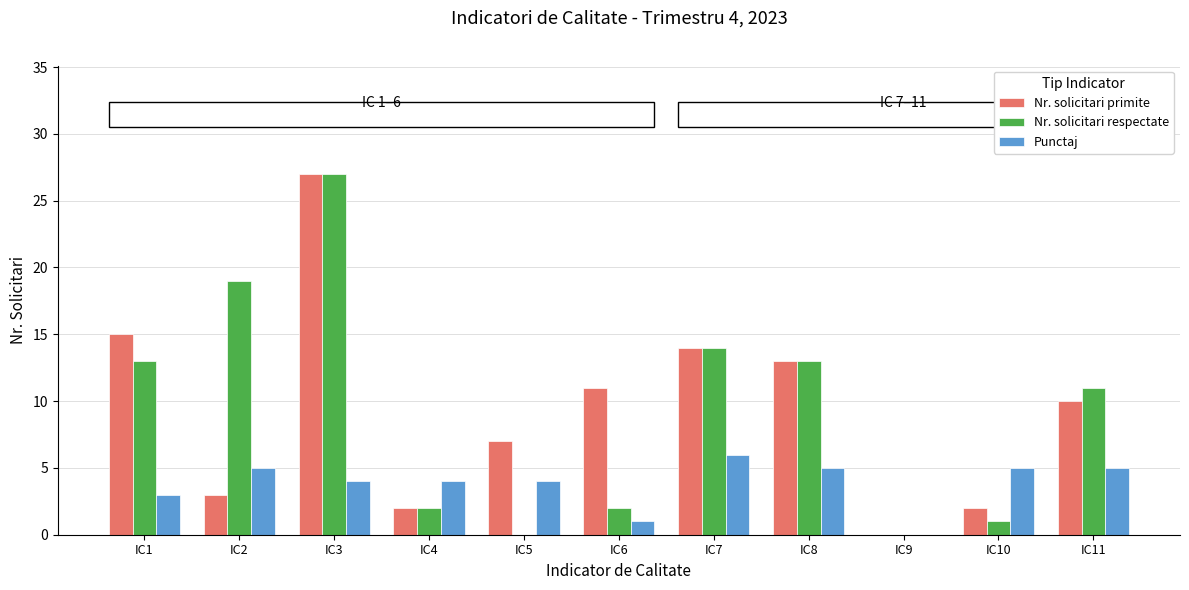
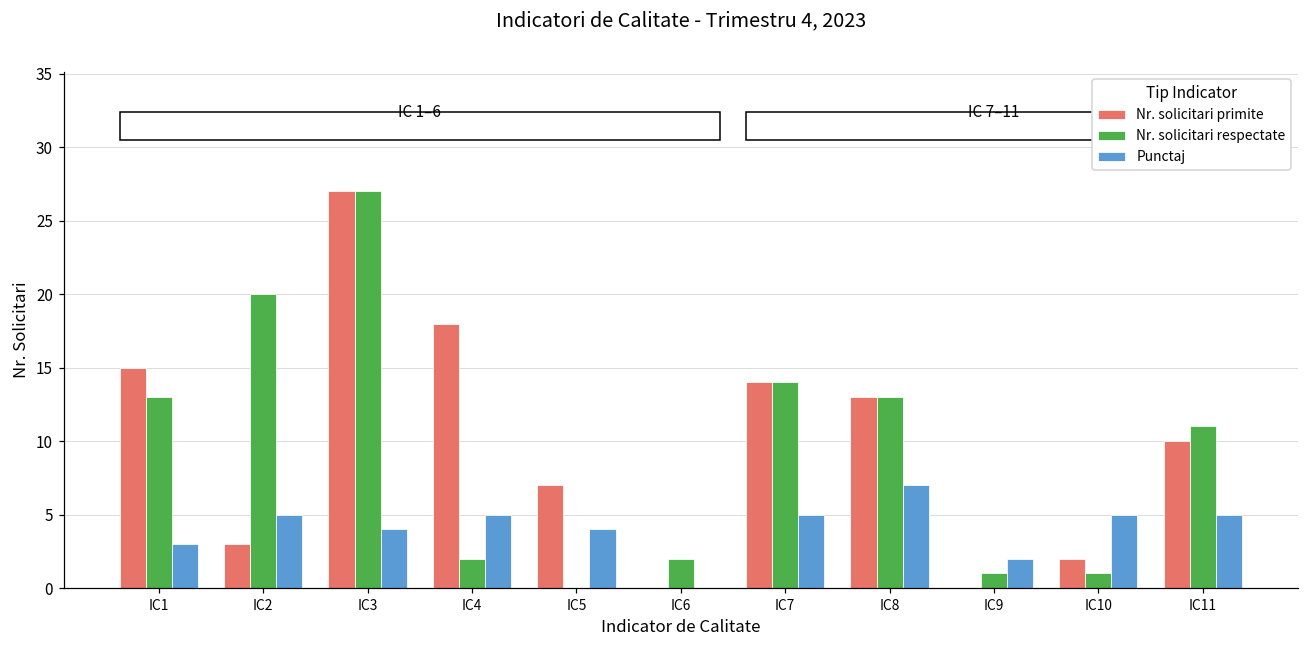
  {
    "Nr. solicitari primite": {
      "IC1": 15,
      "IC2": 3,
      "IC3": 27,
-     "IC4": 2,
+     "IC4": 18,
      "IC5": 7,
-     "IC6": 11,
+     "IC6": 0,
      "IC7": 14,
      "IC8": 13,
      "IC9": 0,
      "IC10": 2,
      "IC11": 10
    },
    "Nr. solicitari respectate": {
      "IC1": 13,
-     "IC2": 19,
+     "IC2": 20,
      "IC3": 27,
      "IC4": 2,
      "IC5": 0,
      "IC6": 2,
      "IC7": 14,
      "IC8": 13,
-     "IC9": 0,
+     "IC9": 1,
      "IC10": 1,
      "IC11": 11
    },
    "Punctaj": {
      "IC1": 3,
      "IC2": 5,
      "IC3": 4,
-     "IC4": 4,
+     "IC4": 5,
      "IC5": 4,
-     "IC6": 1,
-     "IC7": 6,
-     "IC8": 5,
-     "IC9": 0,
+     "IC6": 0,
+     "IC7": 5,
+     "IC8": 7,
+     "IC9": 2,
      "IC10": 5,
      "IC11": 5
    }
  }
